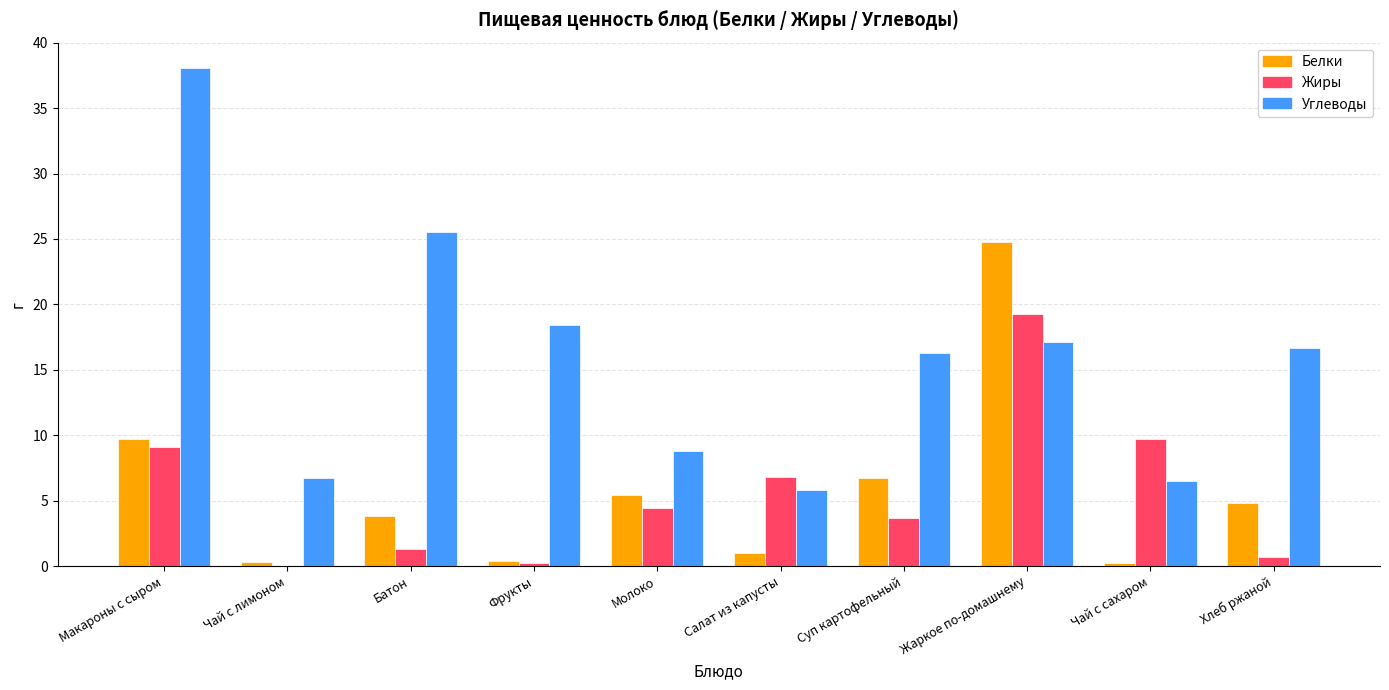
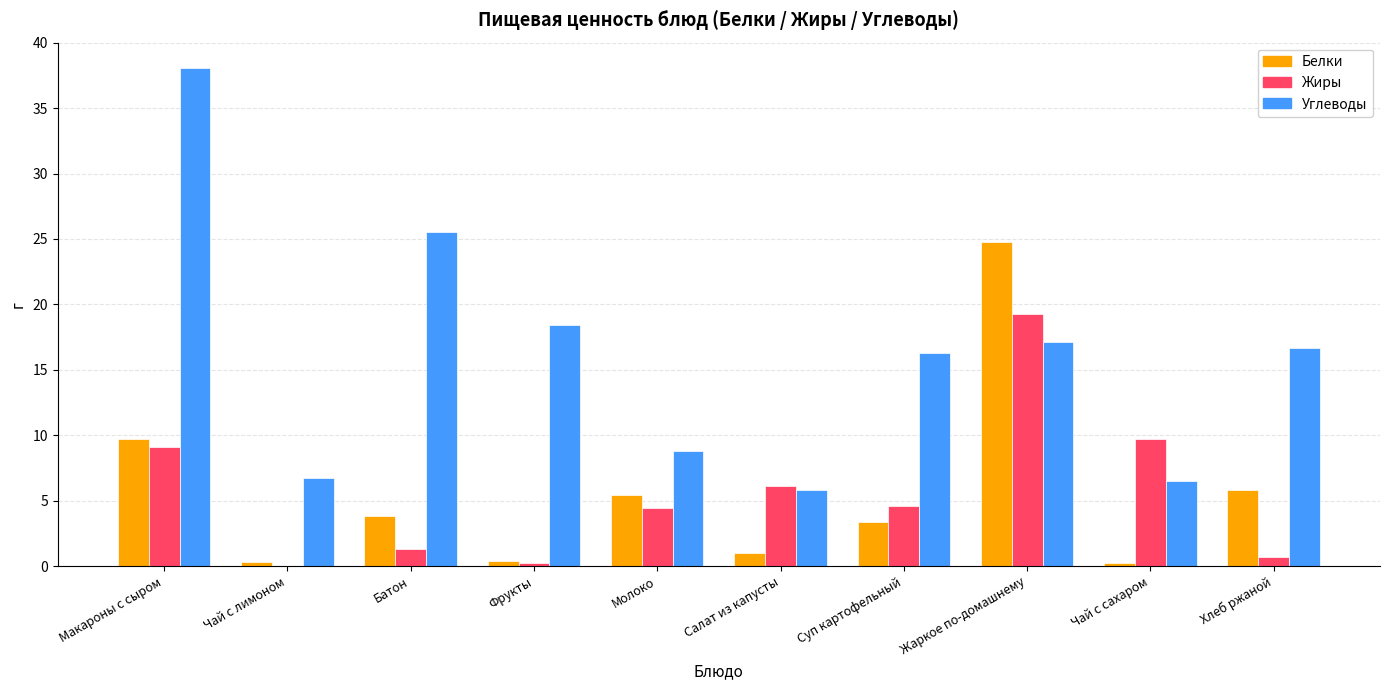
  {
    "Белки": {
      "Макароны с сыром": 9.7,
      "Чай с лимоном": 0.3,
      "Батон": 3.8,
      "Фрукты": 0.4,
      "Молоко": 5.4,
      "Салат из капусты": 1.0,
-     "Суп картофельный": 6.7,
+     "Суп картофельный": 3.4,
      "Жаркое по-домашнему": 24.8,
      "Чай с сахаром": 0.2,
-     "Хлеб ржаной": 4.8
+     "Хлеб ржаной": 5.8
    },
    "Жиры": {
      "Макароны с сыром": 9.1,
      "Чай с лимоном": 0.0,
      "Батон": 1.3,
      "Фрукты": 0.2,
      "Молоко": 4.4,
-     "Салат из капусты": 6.8,
-     "Суп картофельный": 3.7,
+     "Салат из капусты": 6.1,
+     "Суп картофельный": 4.6,
      "Жаркое по-домашнему": 19.3,
      "Чай с сахаром": 9.7,
      "Хлеб ржаной": 0.7
    },
    "Углеводы": {
      "Макароны с сыром": 38.1,
      "Чай с лимоном": 6.7,
      "Батон": 25.5,
      "Фрукты": 18.4,
      "Молоко": 8.8,
      "Салат из капусты": 5.8,
      "Суп картофельный": 16.3,
      "Жаркое по-домашнему": 17.1,
      "Чай с сахаром": 6.5,
      "Хлеб ржаной": 16.7
    }
  }
